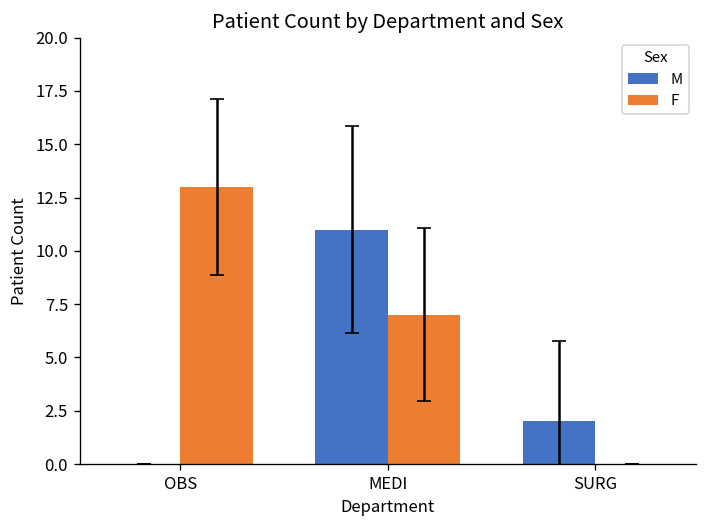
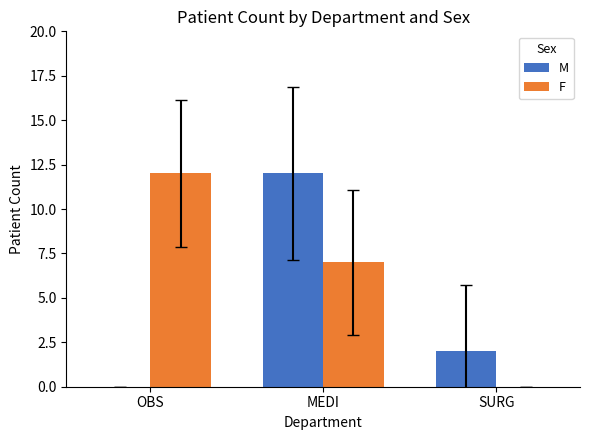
  {
    "M": {
      "OBS": 0,
-     "MEDI": 11,
+     "MEDI": 12,
      "SURG": 2
    },
    "F": {
-     "OBS": 13,
+     "OBS": 12,
      "MEDI": 7,
      "SURG": 0
    }
  }
